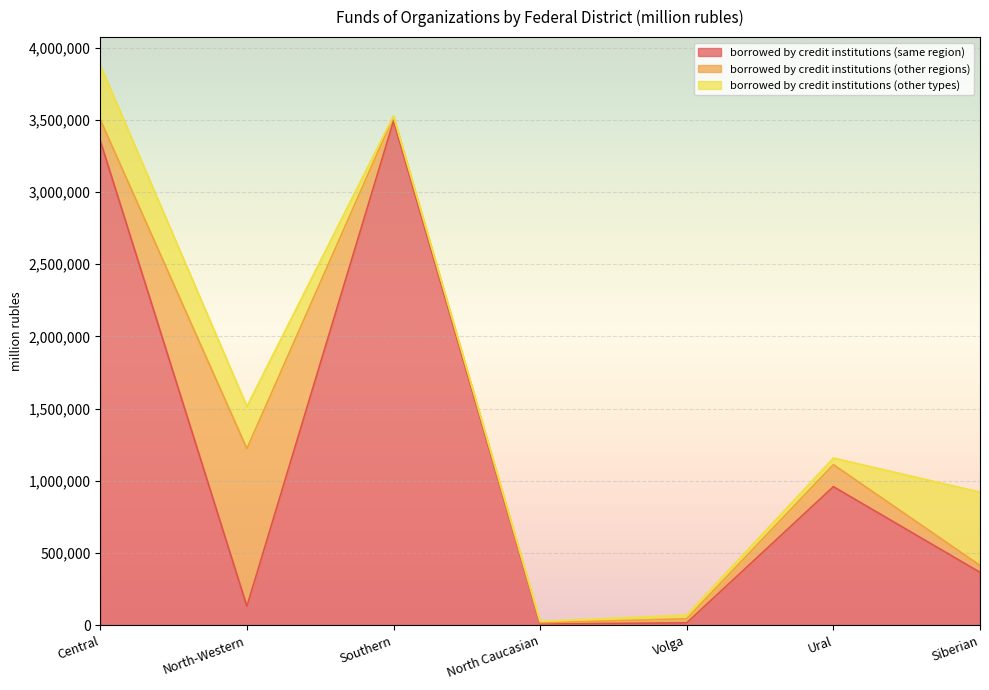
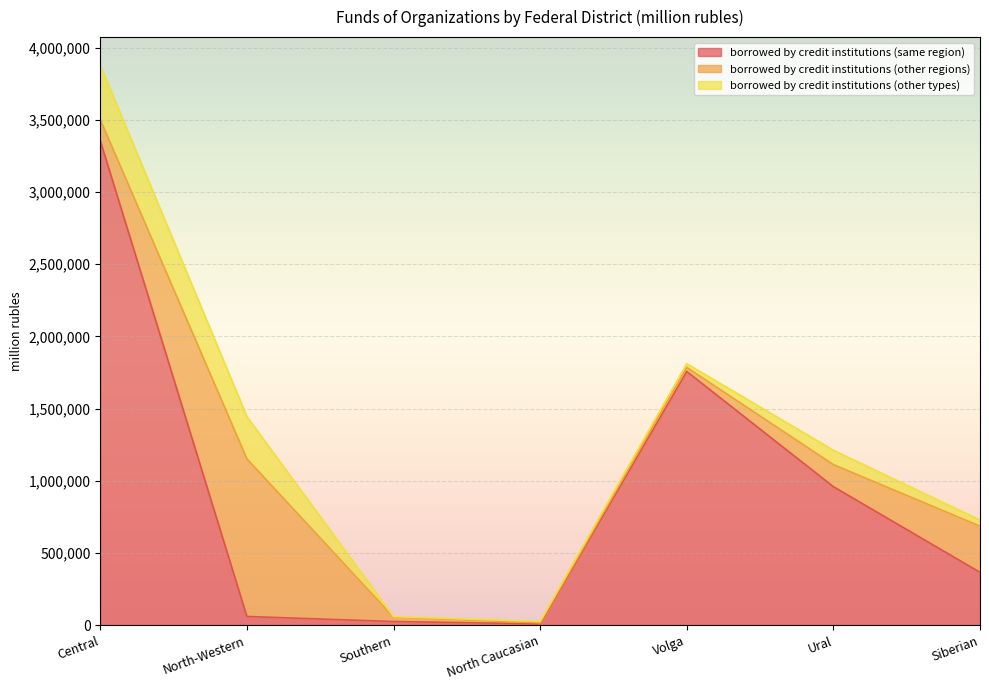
  {
    "borrowed by credit institutions (same region)": {
      "Central": "3,350,000",
-     "North-Western": "130,000",
-     "Southern": "3,490,000",
-     "Volga": "20,000",
+     "North-Western": "60,000",
+     "Southern": "30,000",
+     "Volga": "1,760,000",
      "Ural": "960,000",
      "Siberian": "370,000"
    },
    "borrowed by credit institutions (other regions)": {
      "Central": "150,000",
      "North-Western": "1,090,000",
      "Volga": "30,000",
      "Ural": "150,000",
-     "Siberian": "50,000"
+     "Siberian": "320,000"
    },
    "borrowed by credit institutions (other types)": {
      "Central": "380,000",
      "North-Western": "290,000",
      "Volga": "30,000",
-     "Ural": "50,000",
-     "Siberian": "510,000"
+     "Ural": "100,000",
+     "Siberian": "40,000"
    }
  }
